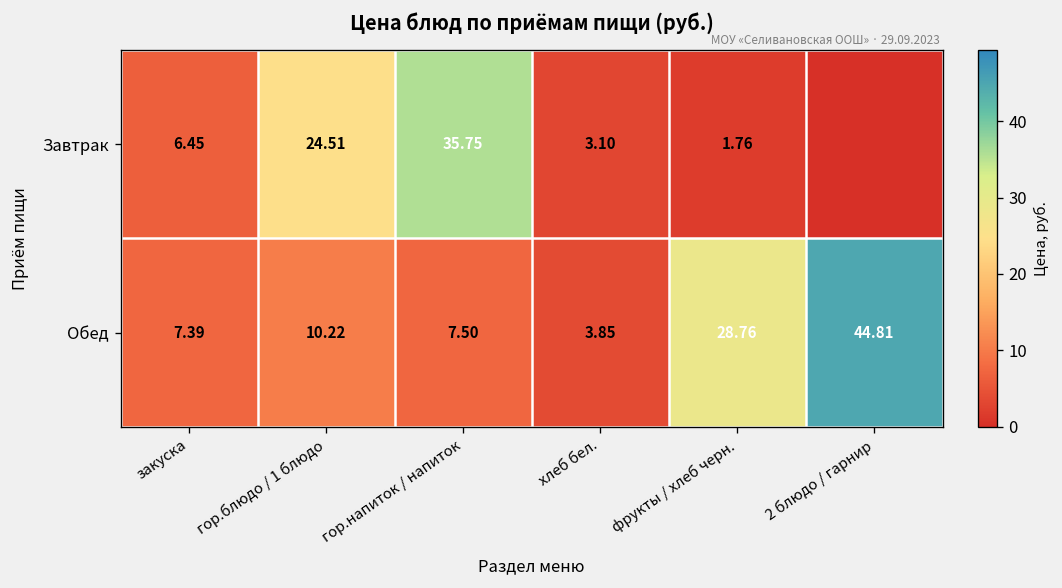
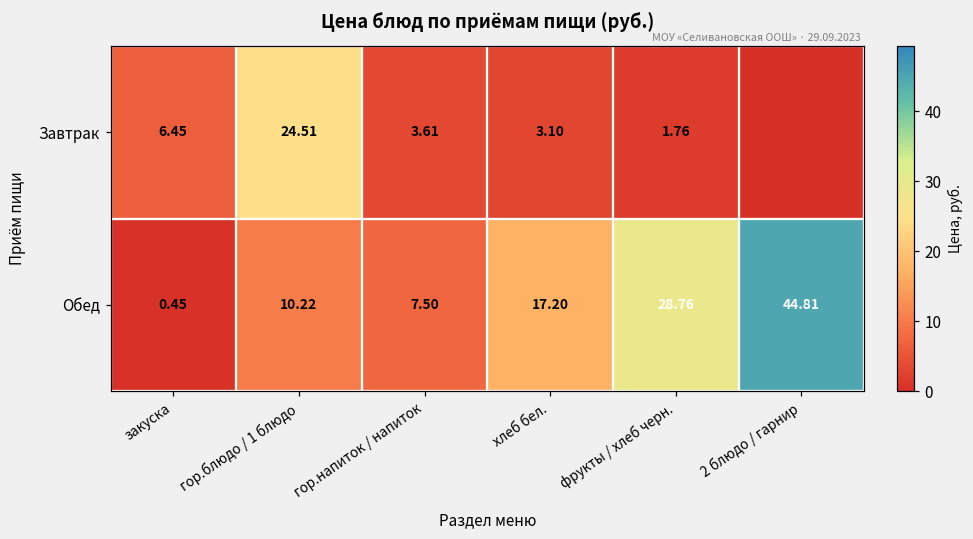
  {
    "Завтрак": {
      "закуска": 6.45,
      "гор.блюдо / 1 блюдо": 24.51,
-     "гор.напиток / напиток": 35.75,
+     "гор.напиток / напиток": 3.61,
      "хлеб бел.": 3.10,
      "фрукты / хлеб черн.": 1.76
    },
    "Обед": {
-     "закуска": 7.39,
+     "закуска": 0.45,
      "гор.блюдо / 1 блюдо": 10.22,
      "гор.напиток / напиток": 7.50,
-     "хлеб бел.": 3.85,
+     "хлеб бел.": 17.20,
      "фрукты / хлеб черн.": 28.76,
      "2 блюдо / гарнир": 44.81
    }
  }
